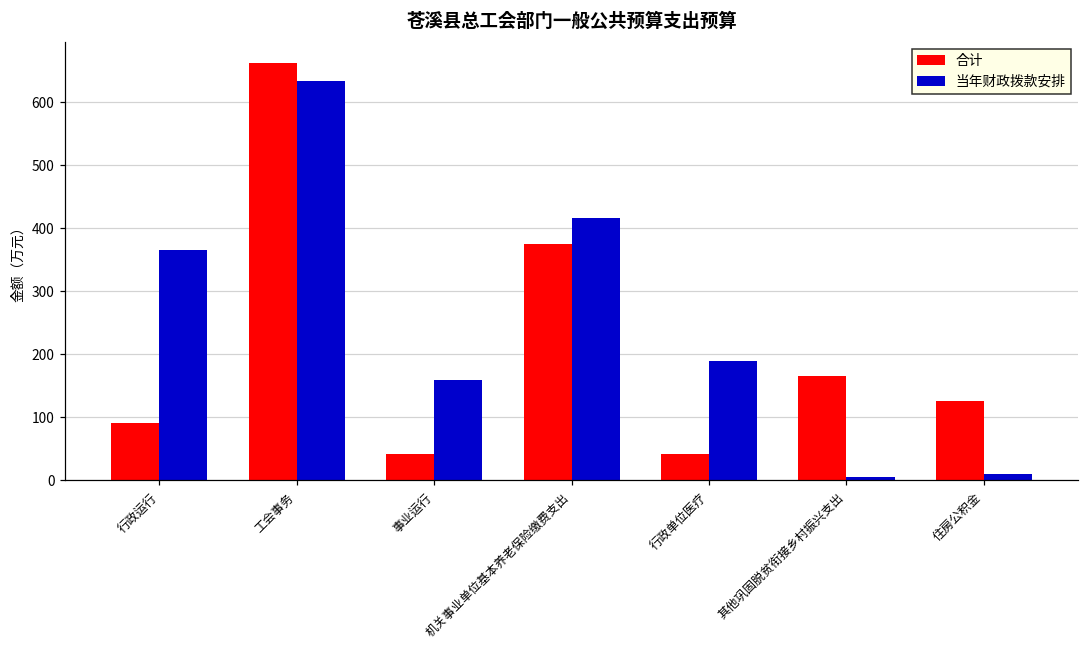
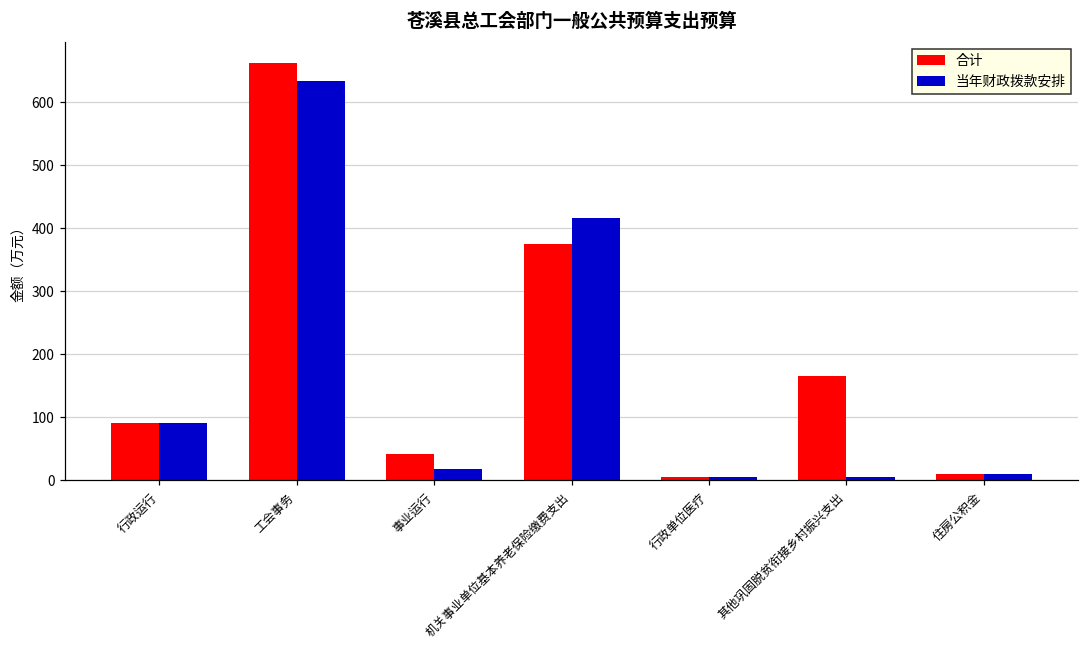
  {
    "合计": {
      "行政运行": 90,
      "工会事务": 660,
      "事业运行": 40,
      "机关事业单位基本养老保险缴费支出": 380,
-     "行政单位医疗": 40,
+     "行政单位医疗": 10,
      "其他巩固脱贫衔接乡村振兴支出": 170,
-     "住房公积金": 130
+     "住房公积金": 10
    },
    "当年财政拨款安排": {
-     "行政运行": 370,
+     "行政运行": 90,
      "工会事务": 630,
-     "事业运行": 160,
+     "事业运行": 20,
      "机关事业单位基本养老保险缴费支出": 420,
-     "行政单位医疗": 190,
+     "行政单位医疗": 10,
      "其他巩固脱贫衔接乡村振兴支出": 10,
      "住房公积金": 10
    }
  }
